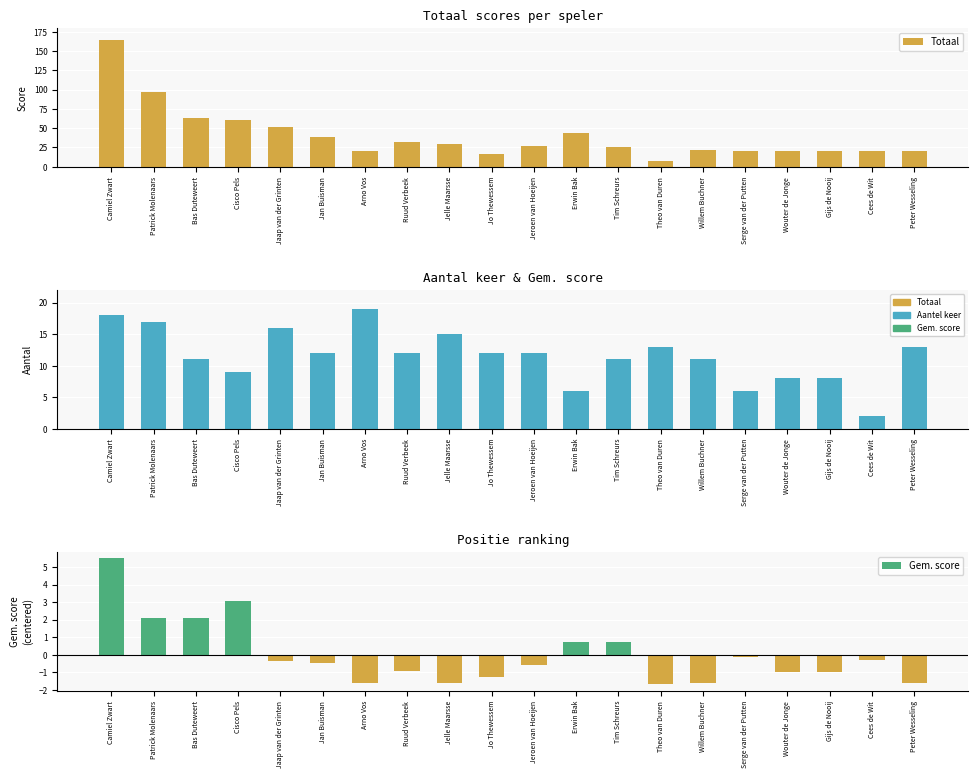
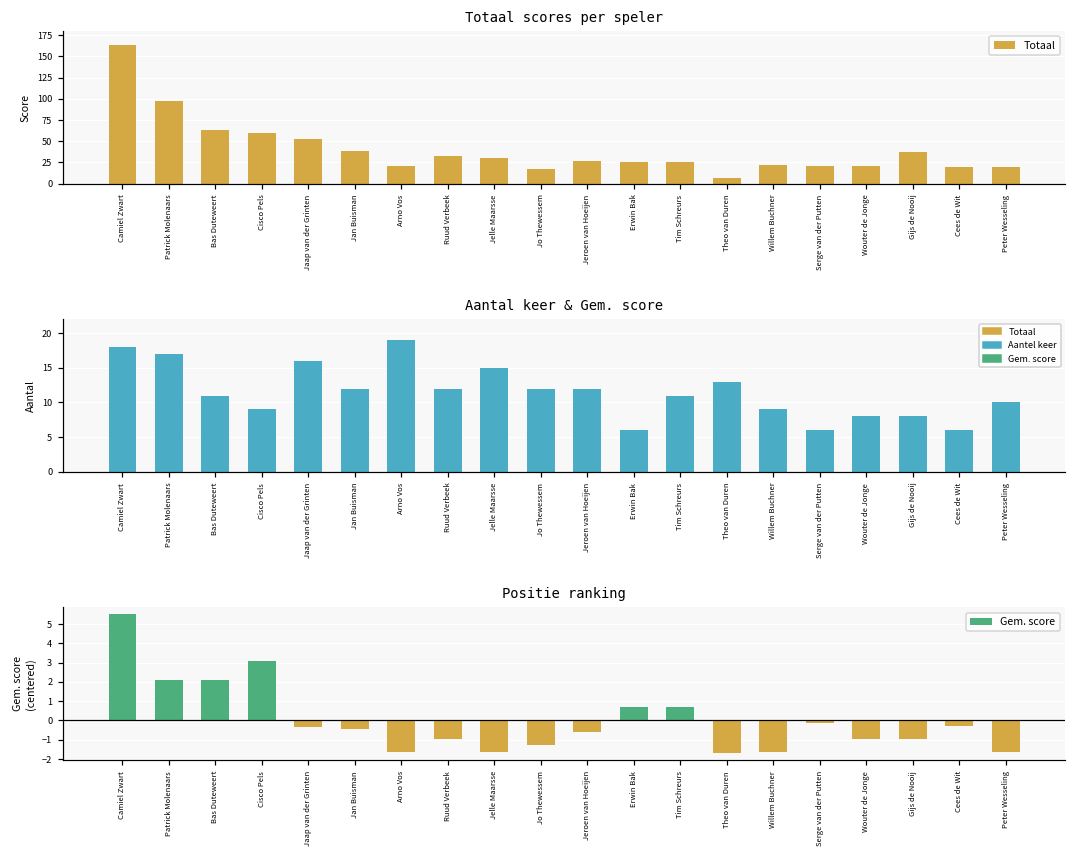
  {
    "Totaal scores per speler": {
      "Camiel Zwart": 160,
      "Patrick Molenaars": 100,
      "Bas Duteweert": 60,
      "Cisco Pels": 60,
      "Jaap van der Grinten": 50,
      "Jan Buisman": 40,
      "Arno Vos": 20,
      "Ruud Verbeek": 30,
      "Jelle Maarsse": 30,
      "Jo Thewessem": 20,
      "Jeroen van Hoeijen": 30,
-     "Erwin Bak": 40,
+     "Erwin Bak": 30,
      "Tim Schreurs": 30,
      "Theo van Duren": 10,
      "Willem Buchner": 20,
      "Serge van der Putten": 20,
      "Wouter de Jonge": 20,
-     "Gijs de Nooij": 20,
+     "Gijs de Nooij": 40,
      "Cees de Wit": 20,
      "Peter Wesseling": 20
    },
    "Aantal keer & Gem. score": {
      "Camiel Zwart": 18,
      "Patrick Molenaars": 17,
      "Bas Duteweert": 11,
      "Cisco Pels": 9,
      "Jaap van der Grinten": 16,
      "Jan Buisman": 12,
      "Arno Vos": 19,
      "Ruud Verbeek": 12,
      "Jelle Maarsse": 15,
      "Jo Thewessem": 12,
      "Jeroen van Hoeijen": 12,
      "Erwin Bak": 6,
      "Tim Schreurs": 11,
      "Theo van Duren": 13,
-     "Willem Buchner": 11,
+     "Willem Buchner": 9,
      "Serge van der Putten": 6,
      "Wouter de Jonge": 8,
      "Gijs de Nooij": 8,
-     "Cees de Wit": 2,
-     "Peter Wesseling": 13
+     "Cees de Wit": 6,
+     "Peter Wesseling": 10
    },
    "Positie ranking": {
      "Camiel Zwart": 5.5,
      "Patrick Molenaars": 2.1,
      "Bas Duteweert": 2.1,
      "Cisco Pels": 3.1,
      "Jaap van der Grinten": -0.4,
      "Jan Buisman": -0.4,
      "Arno Vos": -1.6,
      "Ruud Verbeek": -0.9,
      "Jelle Maarsse": -1.6,
      "Jo Thewessem": -1.3,
      "Jeroen van Hoeijen": -0.6,
      "Erwin Bak": 0.7,
      "Tim Schreurs": 0.7,
      "Theo van Duren": -1.7,
      "Willem Buchner": -1.6,
      "Wouter de Jonge": -1.0,
      "Gijs de Nooij": -1.0,
      "Cees de Wit": -0.3,
      "Peter Wesseling": -1.6
    }
  }
